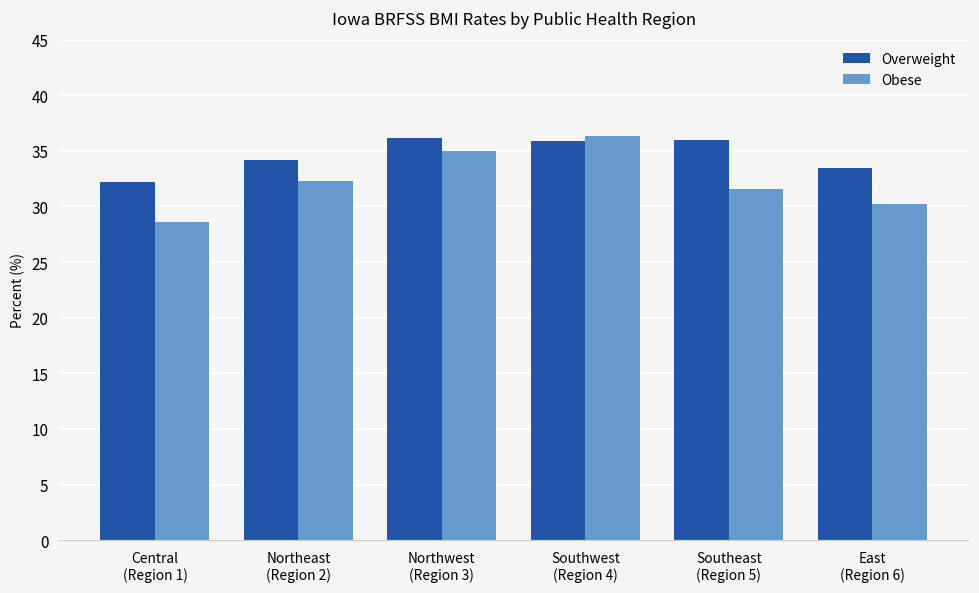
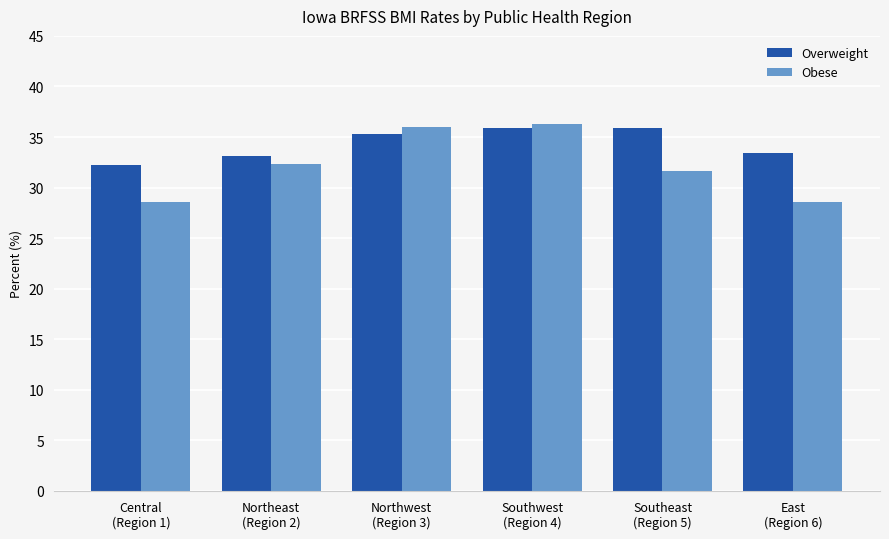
  {
    "Overweight": {
      "Central (Region 1)": 32.2,
-     "Northeast (Region 2)": 34.2,
-     "Northwest (Region 3)": 36.1,
+     "Northeast (Region 2)": 33.1,
+     "Northwest (Region 3)": 35.3,
      "Southwest (Region 4)": 35.9,
      "Southeast (Region 5)": 35.9,
      "East (Region 6)": 33.4
    },
    "Obese": {
      "Central (Region 1)": 28.6,
      "Northeast (Region 2)": 32.3,
-     "Northwest (Region 3)": 35.0,
+     "Northwest (Region 3)": 36.0,
      "Southwest (Region 4)": 36.3,
      "Southeast (Region 5)": 31.6,
-     "East (Region 6)": 30.2
+     "East (Region 6)": 28.6
    }
  }
